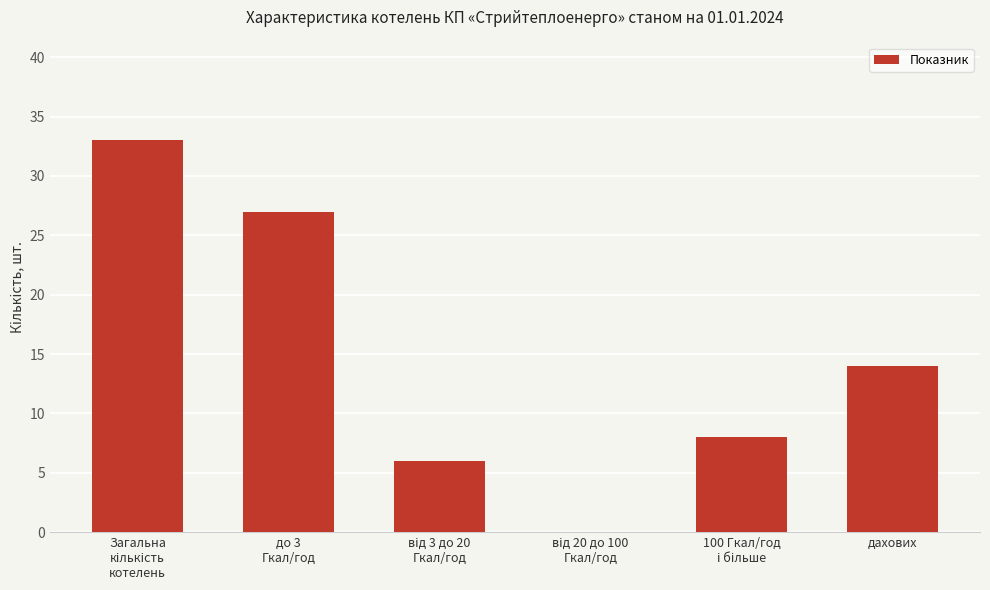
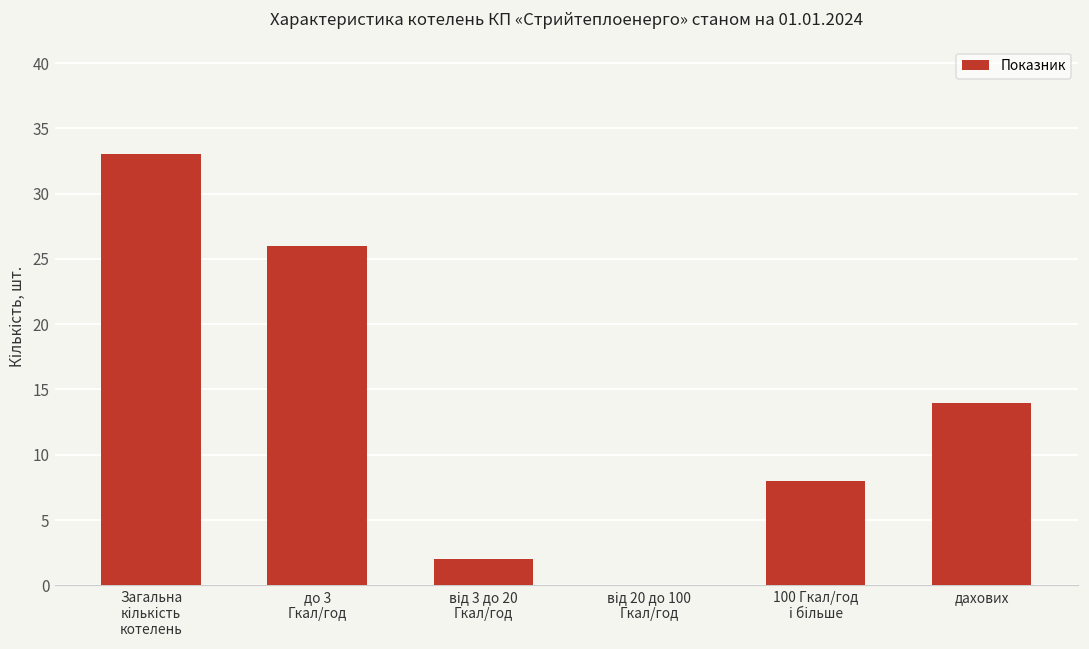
  {
    "Загальна кількість котелень": 33,
-   "до 3 Гкал/год": 27,
-   "від 3 до 20 Гкал/год": 6,
+   "до 3 Гкал/год": 26,
+   "від 3 до 20 Гкал/год": 2,
    "від 20 до 100 Гкал/год": 0,
    "100 Гкал/год і більше": 8,
    "дахових": 14
  }
